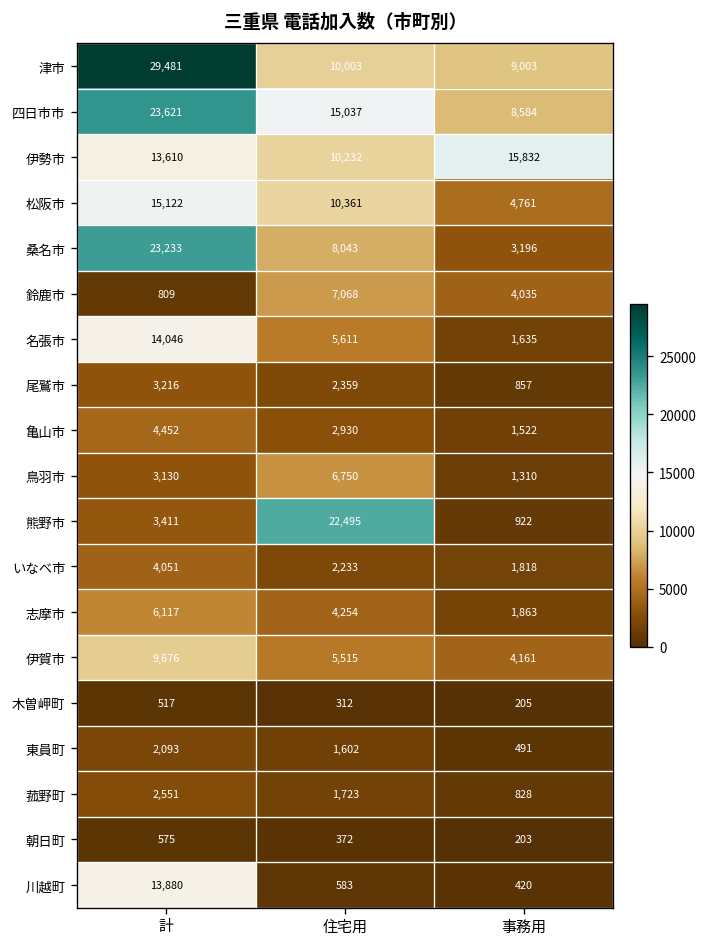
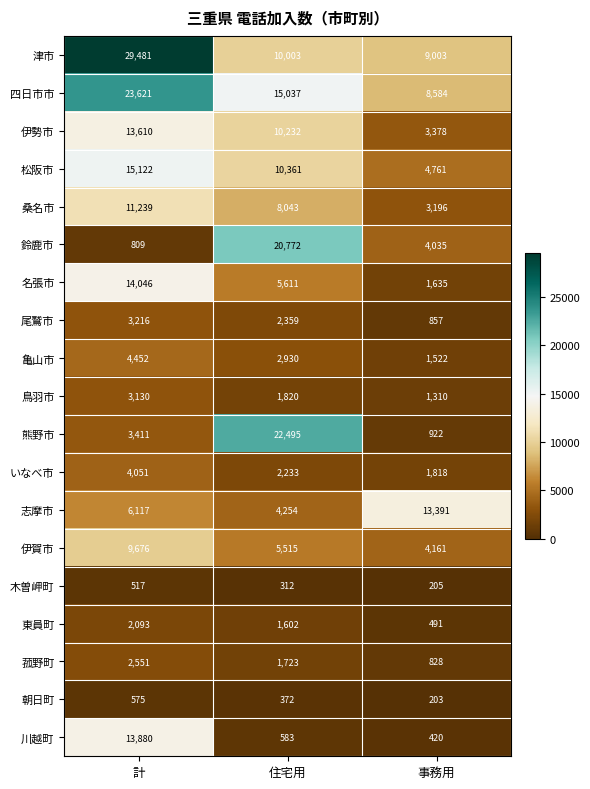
  {
    "津市": {
      "計": "29,481",
      "住宅用": "10,003",
      "事務用": "9,003"
    },
    "四日市市": {
      "計": "23,621",
      "住宅用": "15,037",
      "事務用": "8,584"
    },
    "伊勢市": {
      "計": "13,610",
      "住宅用": "10,232",
-     "事務用": "15,832"
+     "事務用": "3,378"
    },
    "松阪市": {
      "計": "15,122",
      "住宅用": "10,361",
      "事務用": "4,761"
    },
    "桑名市": {
-     "計": "23,233",
+     "計": "11,239",
      "住宅用": "8,043",
      "事務用": "3,196"
    },
    "鈴鹿市": {
      "計": "809",
-     "住宅用": "7,068",
+     "住宅用": "20,772",
      "事務用": "4,035"
    },
    "名張市": {
      "計": "14,046",
      "住宅用": "5,611",
      "事務用": "1,635"
    },
    "尾鷲市": {
      "計": "3,216",
      "住宅用": "2,359",
      "事務用": "857"
    },
    "亀山市": {
      "計": "4,452",
      "住宅用": "2,930",
      "事務用": "1,522"
    },
    "鳥羽市": {
      "計": "3,130",
-     "住宅用": "6,750",
+     "住宅用": "1,820",
      "事務用": "1,310"
    },
    "熊野市": {
      "計": "3,411",
      "住宅用": "22,495",
      "事務用": "922"
    },
    "いなべ市": {
      "計": "4,051",
      "住宅用": "2,233",
      "事務用": "1,818"
    },
    "志摩市": {
      "計": "6,117",
      "住宅用": "4,254",
-     "事務用": "1,863"
+     "事務用": "13,391"
    },
    "伊賀市": {
      "計": "9,676",
      "住宅用": "5,515",
      "事務用": "4,161"
    },
    "木曽岬町": {
      "計": "517",
      "住宅用": "312",
      "事務用": "205"
    },
    "東員町": {
      "計": "2,093",
      "住宅用": "1,602",
      "事務用": "491"
    },
    "菰野町": {
      "計": "2,551",
      "住宅用": "1,723",
      "事務用": "828"
    },
    "朝日町": {
      "計": "575",
      "住宅用": "372",
      "事務用": "203"
    },
    "川越町": {
      "計": "13,880",
      "住宅用": "583",
      "事務用": "420"
    }
  }
